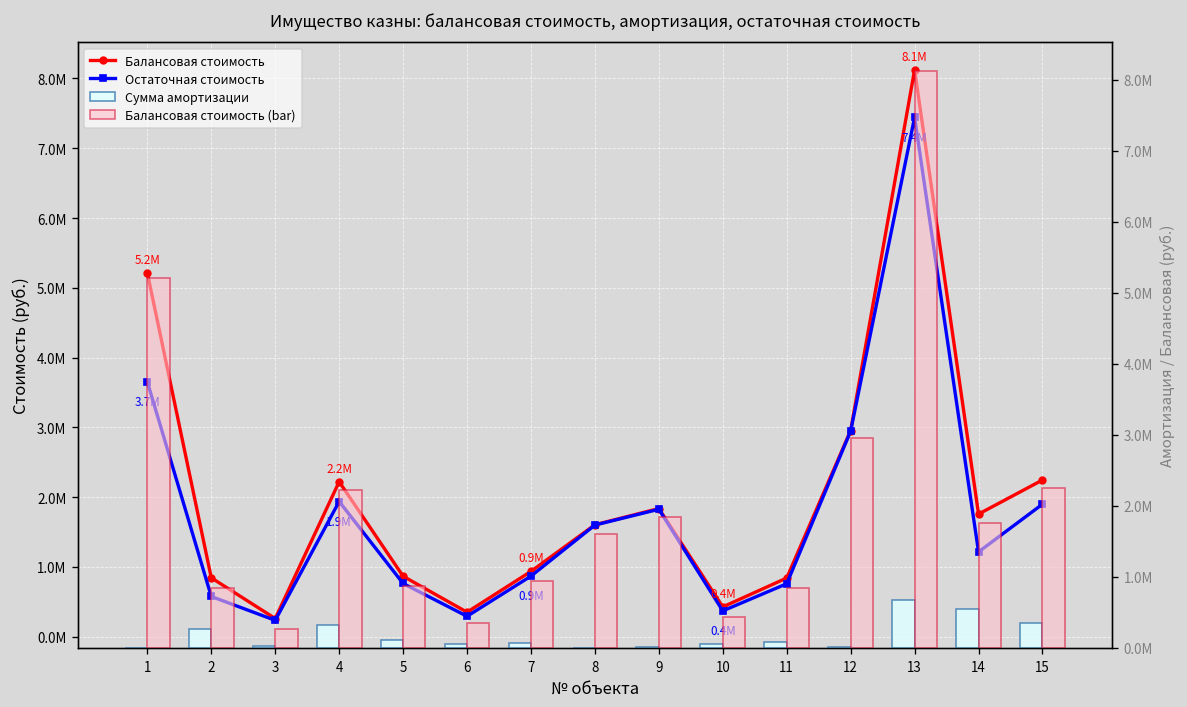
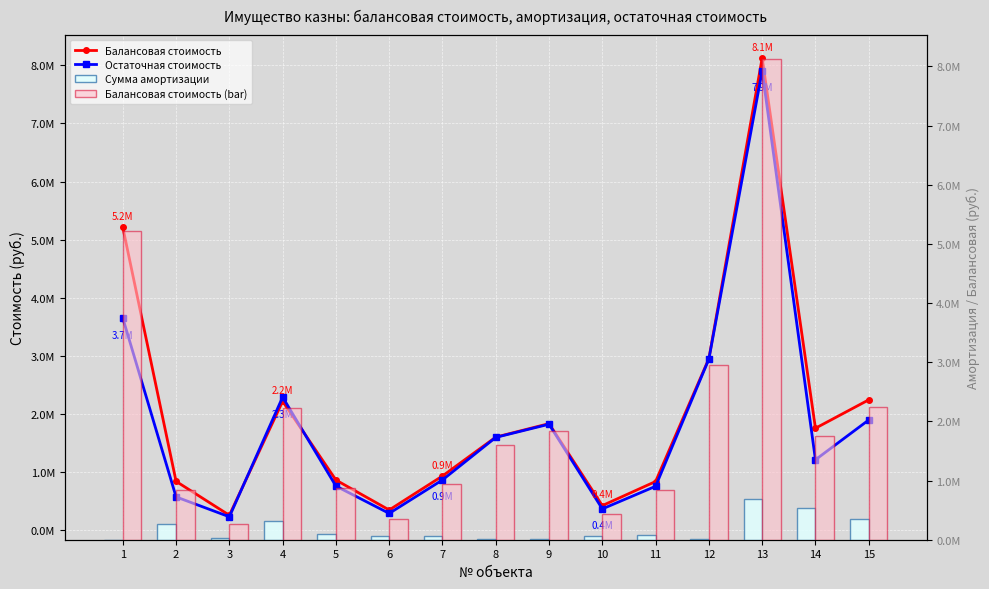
  {
    "Балансовая стоимость": {
      "1": "5.2M",
      "4": "2.2M",
      "7": "0.9M",
      "10": "0.4M",
      "13": "8.1M"
    },
    "Остаточная стоимость": {
      "1": "3.7M",
-     "4": "1.9M",
-     "13": "7.4M"
+     "4": "2.3M",
+     "13": "7.9M"
    },
    "Балансовая стоимость (bar)": {
      "7": "0.9M",
      "10": "0.4M"
    }
  }
